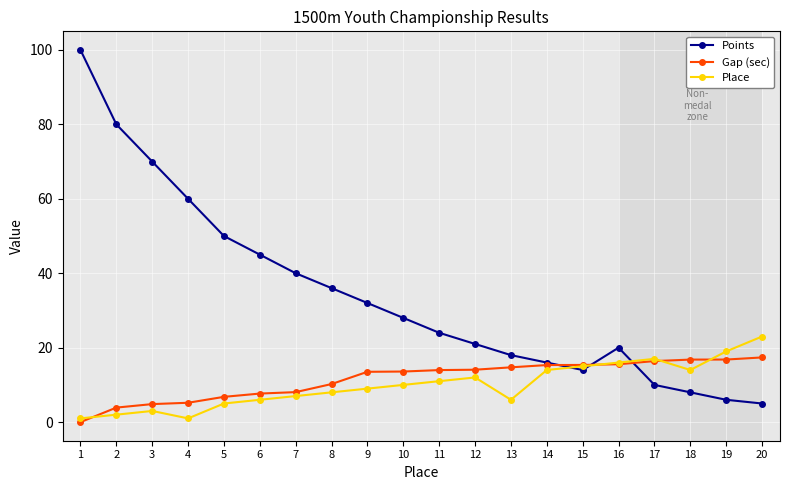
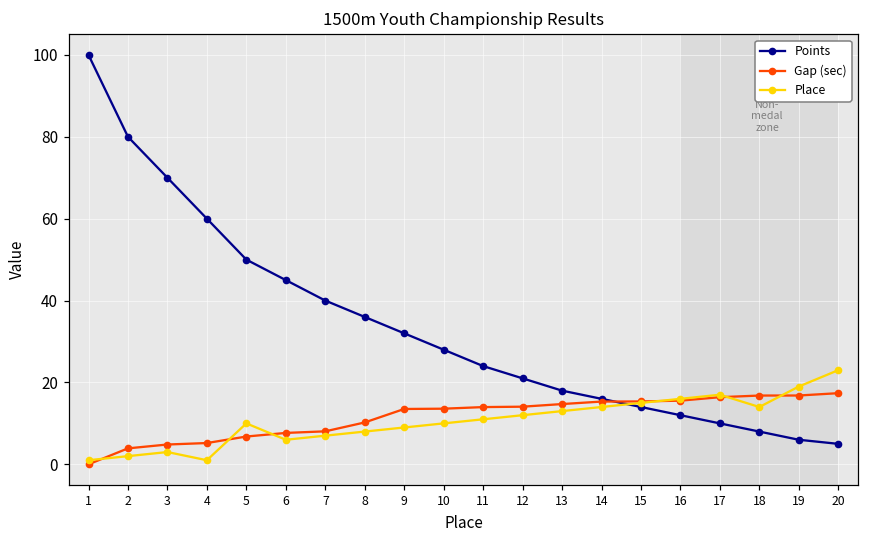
  {
    "Points": {
      "1": 100,
      "2": 80,
      "3": 70,
      "4": 60,
      "5": 50,
      "6": 45,
      "7": 40,
      "8": 36,
      "9": 32,
      "10": 28,
      "11": 24,
      "12": 21,
      "13": 18,
      "15": 14,
-     "16": 20,
+     "16": 12,
      "17": 10,
      "18": 8,
      "19": 6,
      "20": 5
    },
    "Gap (sec)": {
      "1": 0,
      "2": 4,
      "3": 5,
      "4": 5,
      "5": 7,
      "6": 8,
      "7": 8,
      "8": 10,
      "9": 14,
      "10": 14,
      "11": 14,
      "12": 14,
      "13": 15,
      "18": 17,
      "19": 17,
      "20": 17
    },
    "Place": {
      "1": 1,
      "2": 2,
      "3": 3,
      "4": 1,
-     "5": 5,
+     "5": 10,
      "6": 6,
      "7": 7,
      "8": 8,
      "9": 9,
      "10": 10,
      "11": 11,
      "12": 12,
-     "13": 6,
+     "13": 13,
      "14": 14,
      "18": 14,
      "19": 19,
      "20": 23
    }
  }
